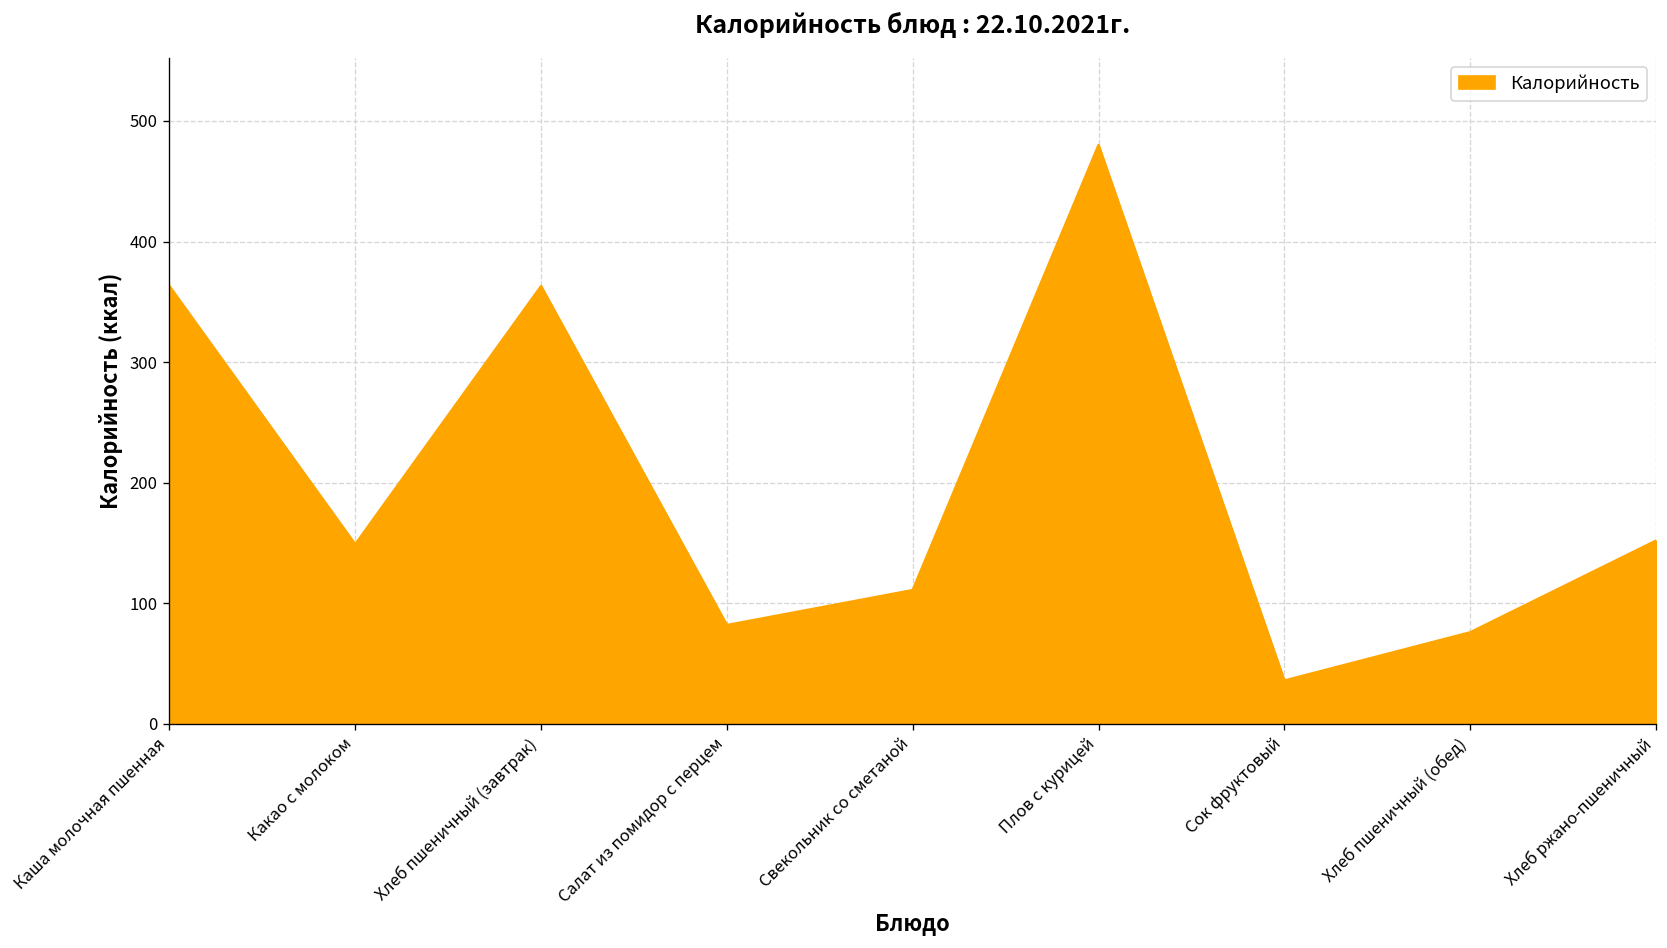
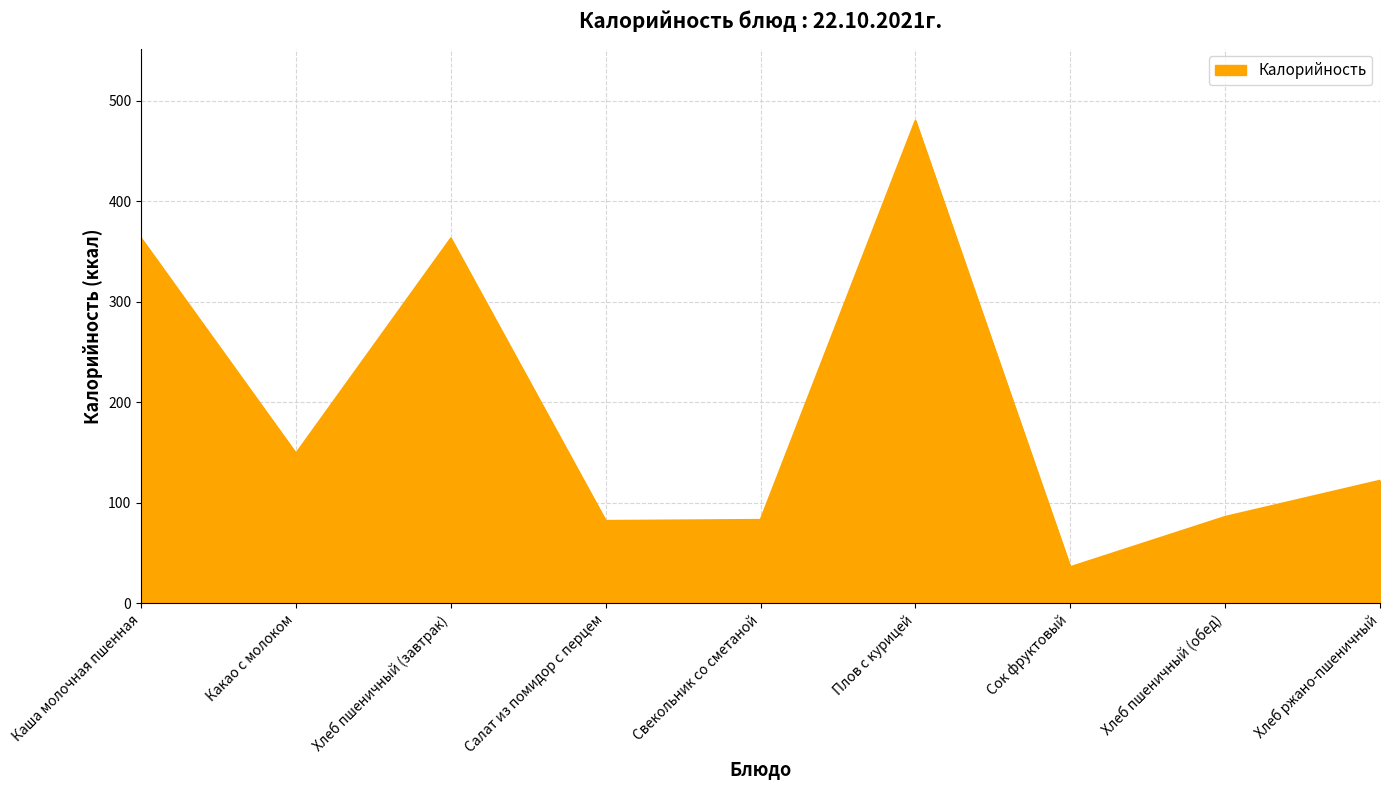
  {
    "Каша молочная пшенная": 363,
    "Какао с молоком": 149,
    "Хлеб пшеничный (завтрак)": 363,
    "Салат из помидор с перцем": 82,
-   "Свекольник со сметаной": 111,
+   "Свекольник со сметаной": 83,
    "Плов с курицей": 480,
    "Сок фруктовый": 36,
-   "Хлеб пшеничный (обед)": 76,
-   "Хлеб ржано-пшеничный": 152
+   "Хлеб пшеничный (обед)": 86,
+   "Хлеб ржано-пшеничный": 122
  }
